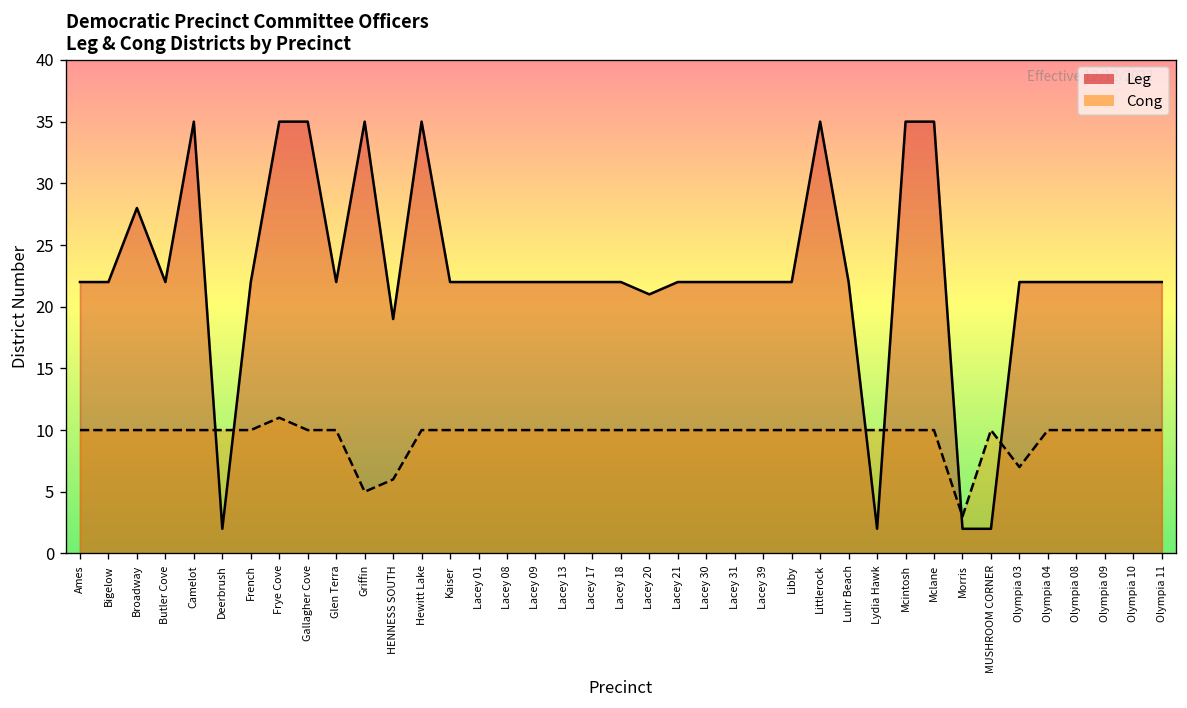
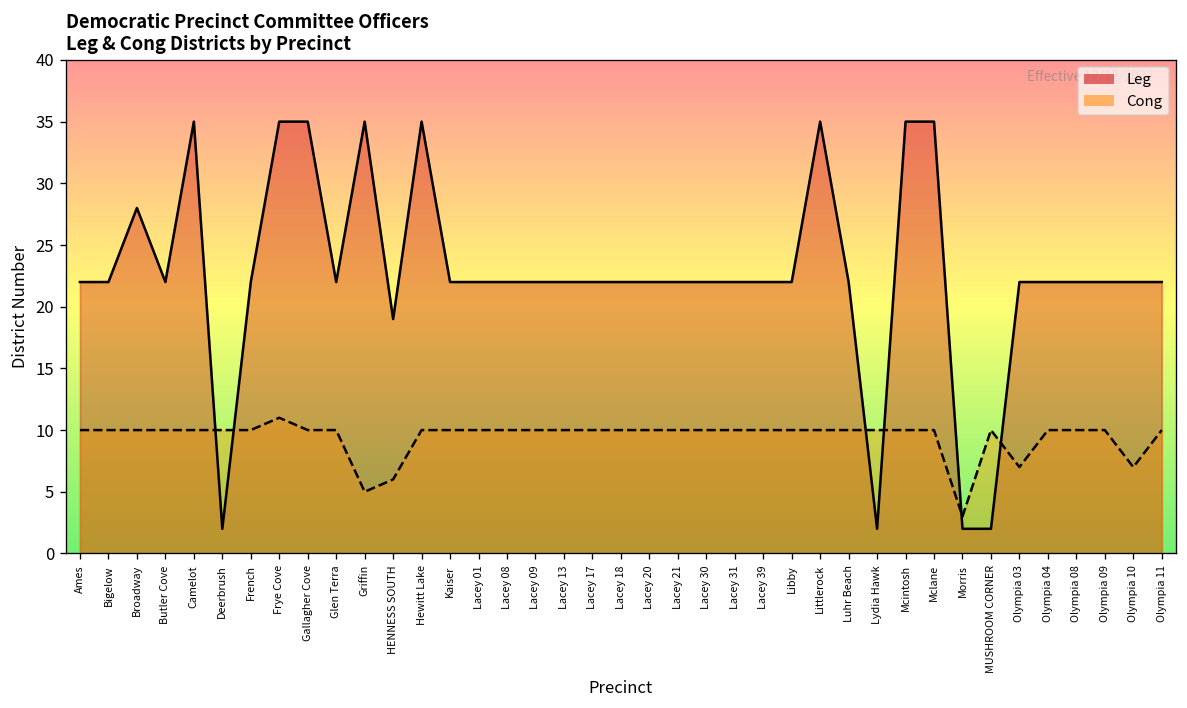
  {
    "Leg": {
      "Ames": 22,
      "Bigelow": 22,
      "Broadway": 28,
      "Butler Cove": 22,
      "Camelot": 35,
      "Deerbrush": 2,
      "French": 22,
      "Frye Cove": 35,
      "Gallagher Cove": 35,
      "Glen Terra": 22,
      "Griffin": 35,
      "HENNESS SOUTH": 19,
      "Hewitt Lake": 35,
      "Kaiser": 22,
      "Lacey 01": 22,
      "Lacey 08": 22,
      "Lacey 09": 22,
      "Lacey 13": 22,
      "Lacey 17": 22,
      "Lacey 18": 22,
-     "Lacey 20": 21,
+     "Lacey 20": 22,
      "Lacey 21": 22,
      "Lacey 30": 22,
      "Lacey 31": 22,
      "Lacey 39": 22,
      "Libby": 22,
      "Littlerock": 35,
      "Luhr Beach": 22,
      "Lydia Hawk": 2,
      "Mcintosh": 35,
      "Mclane": 35,
      "Morris": 2,
      "MUSHROOM CORNER": 2,
      "Olympia 03": 22,
      "Olympia 04": 22,
      "Olympia 08": 22,
      "Olympia 09": 22,
      "Olympia 10": 22,
      "Olympia 11": 22
    },
    "Cong": {
      "Ames": 10,
      "Bigelow": 10,
      "Broadway": 10,
      "Butler Cove": 10,
      "Camelot": 10,
      "Deerbrush": 10,
      "French": 10,
      "Frye Cove": 11,
      "Gallagher Cove": 10,
      "Glen Terra": 10,
      "Griffin": 5,
      "HENNESS SOUTH": 6,
      "Hewitt Lake": 10,
      "Kaiser": 10,
      "Lacey 01": 10,
      "Lacey 08": 10,
      "Lacey 09": 10,
      "Lacey 13": 10,
      "Lacey 17": 10,
      "Lacey 18": 10,
      "Lacey 20": 10,
      "Lacey 21": 10,
      "Lacey 30": 10,
      "Lacey 31": 10,
      "Lacey 39": 10,
      "Libby": 10,
      "Littlerock": 10,
      "Luhr Beach": 10,
      "Lydia Hawk": 10,
      "Mcintosh": 10,
      "Mclane": 10,
      "Morris": 3,
      "MUSHROOM CORNER": 10,
      "Olympia 03": 7,
      "Olympia 04": 10,
      "Olympia 08": 10,
      "Olympia 09": 10,
-     "Olympia 10": 10,
+     "Olympia 10": 7,
      "Olympia 11": 10
    }
  }
